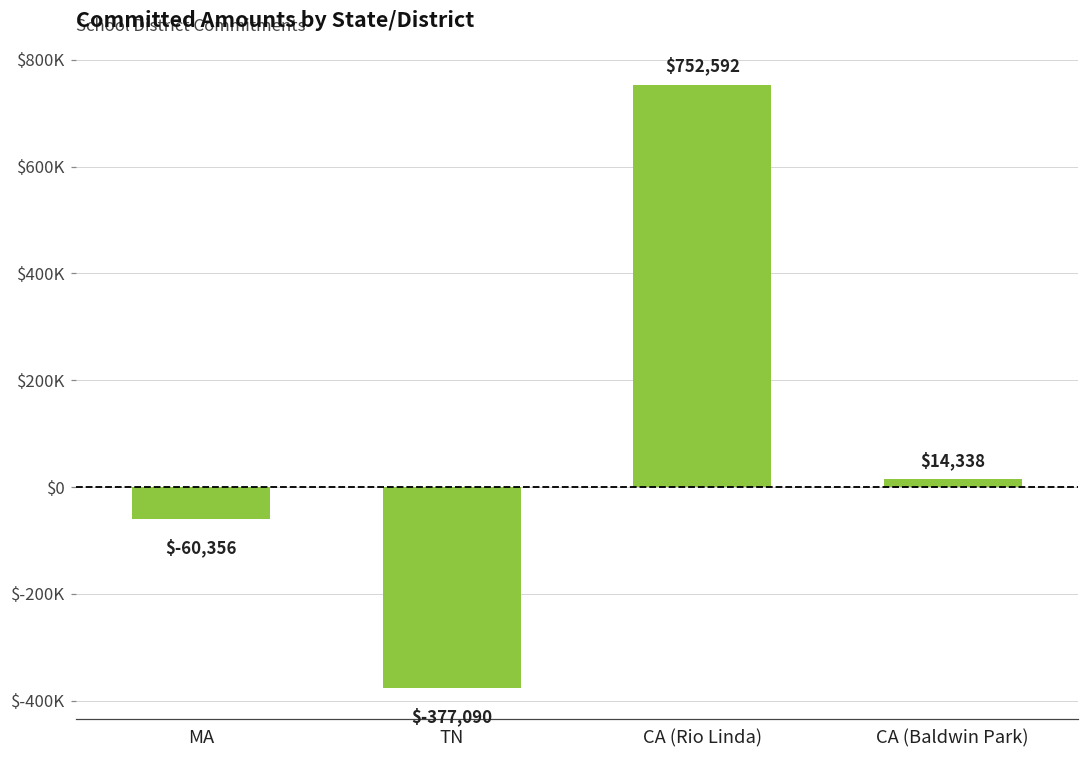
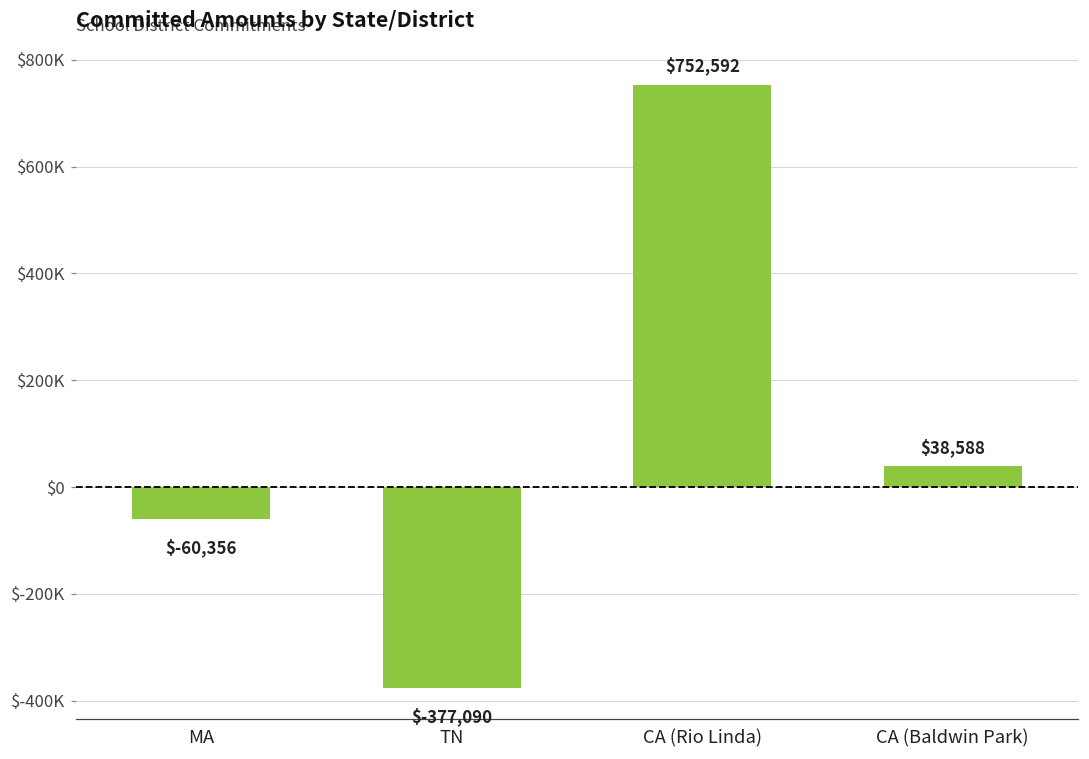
  {
    "MA": "$-60,356",
    "TN": "$-377,090",
    "CA (Rio Linda)": "$752,592",
-   "CA (Baldwin Park)": "$14,338"
+   "CA (Baldwin Park)": "$38,588"
  }
